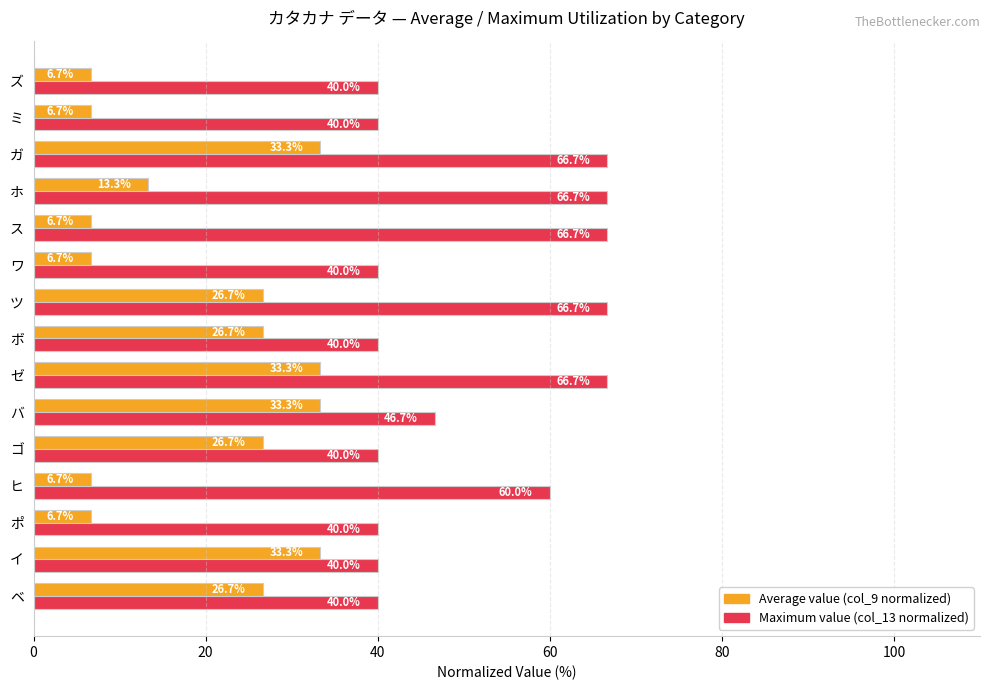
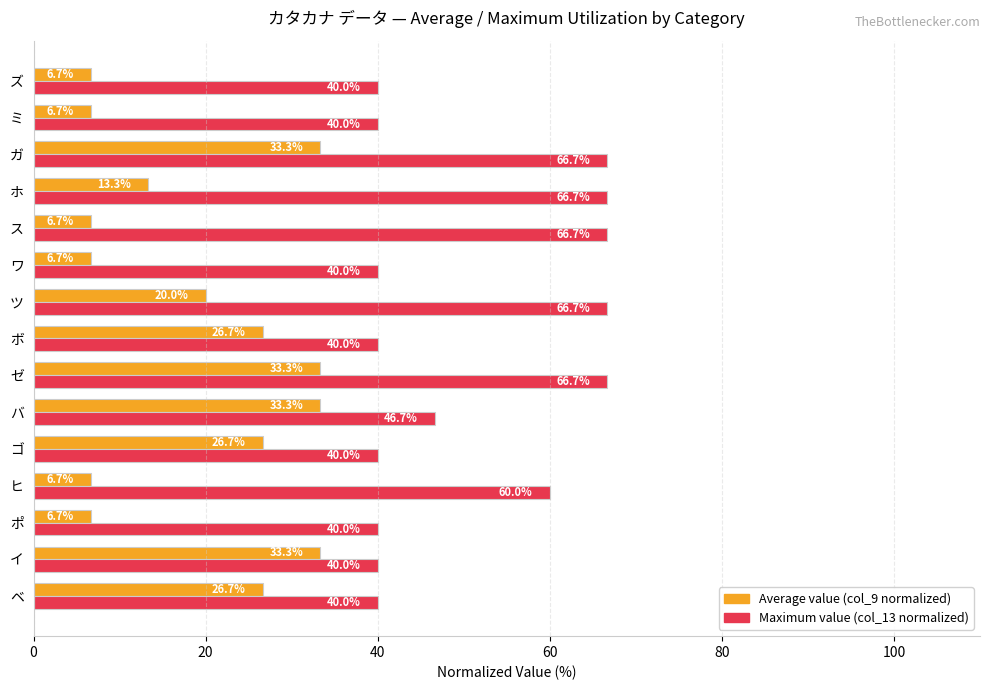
  {
    "Average value (col_9 normalized)": {
      "ズ": "6.7%",
      "ミ": "6.7%",
      "ガ": "33.3%",
      "ホ": "13.3%",
      "ス": "6.7%",
      "ワ": "6.7%",
-     "ツ": "26.7%",
+     "ツ": "20.0%",
      "ボ": "26.7%",
      "ゼ": "33.3%",
      "バ": "33.3%",
      "ゴ": "26.7%",
      "ヒ": "6.7%",
      "ポ": "6.7%",
      "イ": "33.3%",
      "ベ": "26.7%"
    },
    "Maximum value (col_13 normalized)": {
      "ズ": "40.0%",
      "ミ": "40.0%",
      "ガ": "66.7%",
      "ホ": "66.7%",
      "ス": "66.7%",
      "ワ": "40.0%",
      "ツ": "66.7%",
      "ボ": "40.0%",
      "ゼ": "66.7%",
      "バ": "46.7%",
      "ゴ": "40.0%",
      "ヒ": "60.0%",
      "ポ": "40.0%",
      "イ": "40.0%",
      "ベ": "40.0%"
    }
  }
